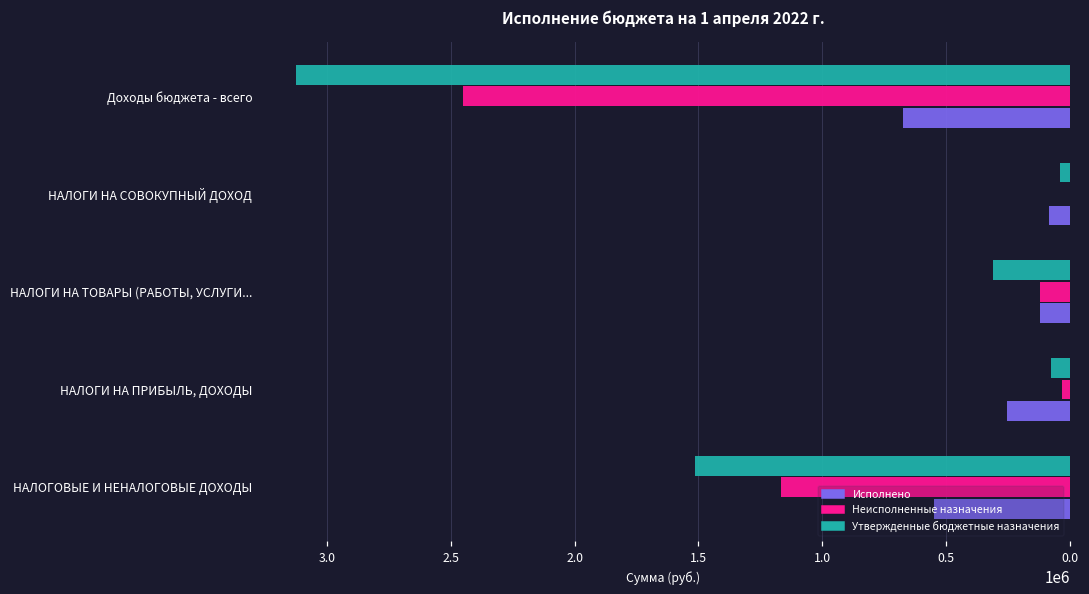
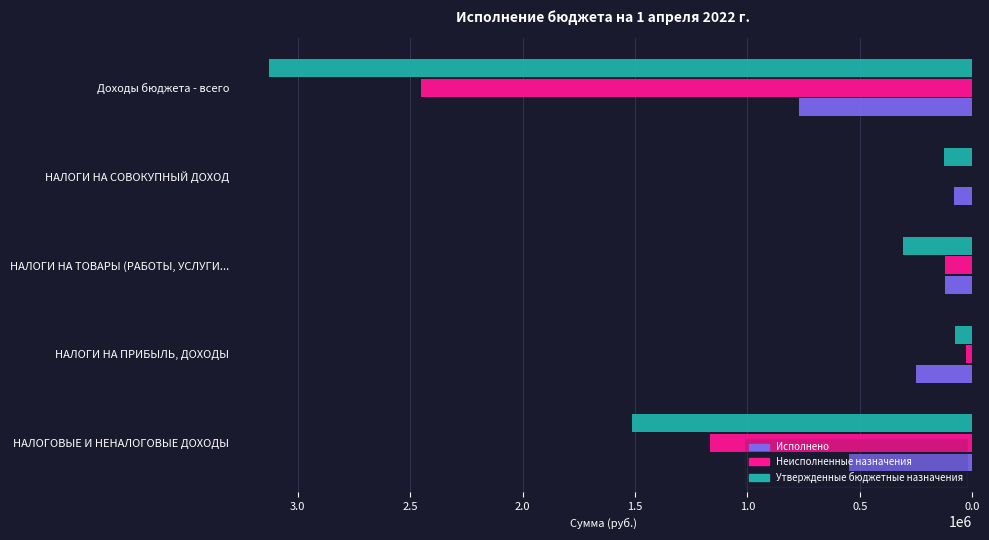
  {
    "Исполнено": {
-     "Доходы бюджета - всего": 670000,
+     "Доходы бюджета - всего": 770000,
      "НАЛОГИ НА СОВОКУПНЫЙ ДОХОД": 80000,
      "НАЛОГИ НА ТОВАРЫ (РАБОТЫ, УСЛУГИ...": 120000,
      "НАЛОГИ НА ПРИБЫЛЬ, ДОХОДЫ": 250000
    },
    "Неисполненные назначения": {
      "Доходы бюджета - всего": 2450000,
      "НАЛОГИ НА СОВОКУПНЫЙ ДОХОД": 0,
      "НАЛОГИ НА ТОВАРЫ (РАБОТЫ, УСЛУГИ...": 120000,
      "НАЛОГИ НА ПРИБЫЛЬ, ДОХОДЫ": 30000,
      "НАЛОГОВЫЕ И НЕНАЛОГОВЫЕ ДОХОДЫ": 1170000
    },
    "Утвержденные бюджетные назначения": {
      "Доходы бюджета - всего": 3130000,
-     "НАЛОГИ НА СОВОКУПНЫЙ ДОХОД": 40000,
+     "НАЛОГИ НА СОВОКУПНЫЙ ДОХОД": 120000,
      "НАЛОГИ НА ТОВАРЫ (РАБОТЫ, УСЛУГИ...": 310000,
      "НАЛОГИ НА ПРИБЫЛЬ, ДОХОДЫ": 80000,
      "НАЛОГОВЫЕ И НЕНАЛОГОВЫЕ ДОХОДЫ": 1520000
    }
  }
